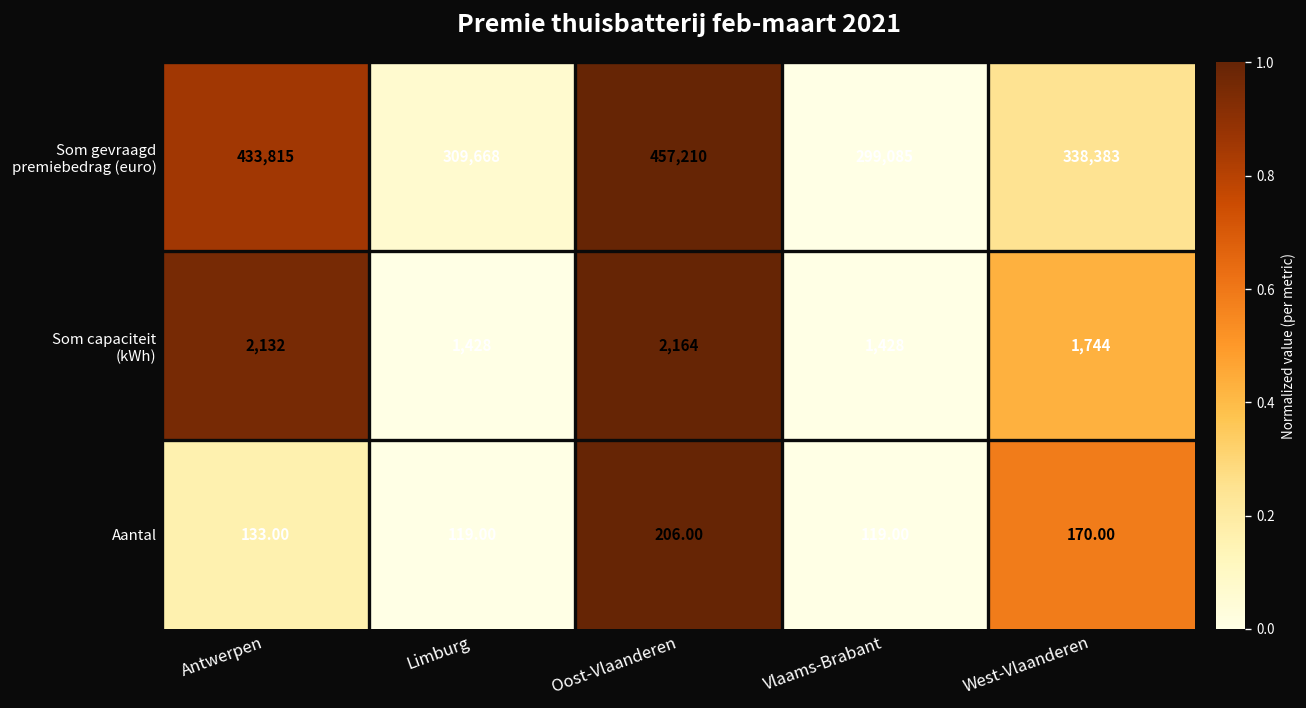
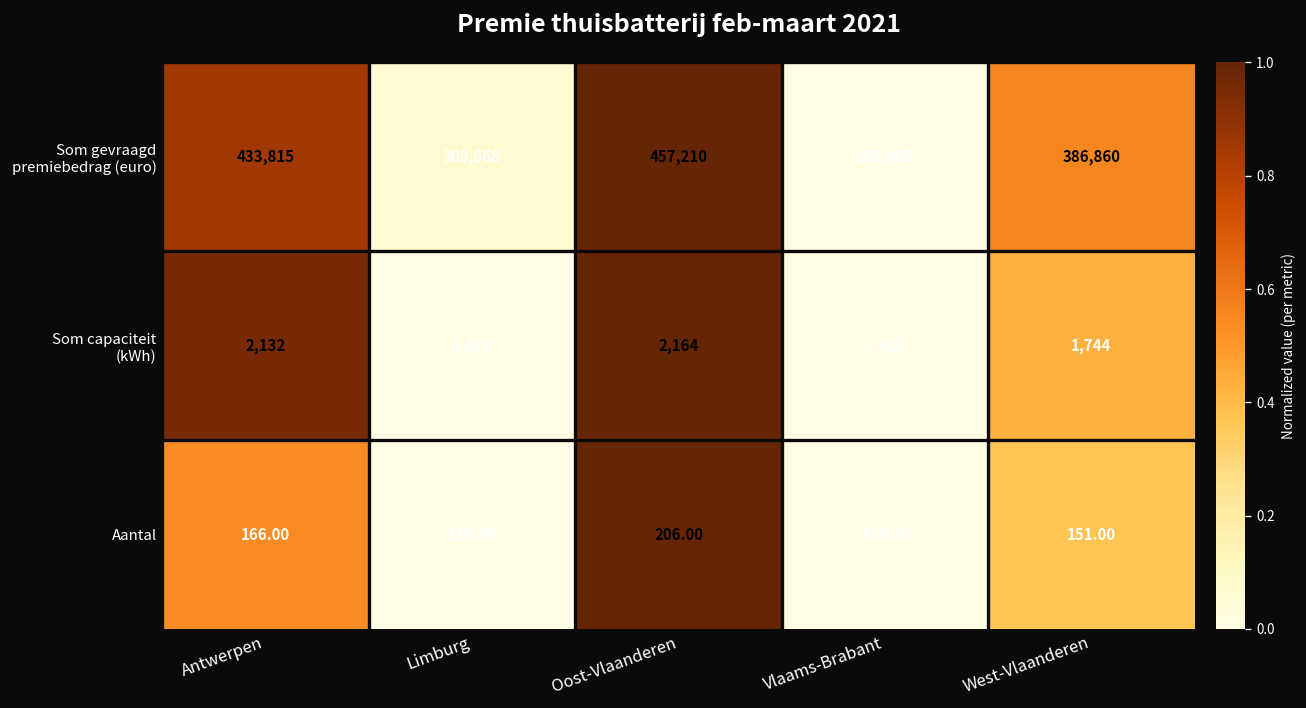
  {
    "Som gevraagd premiebedrag (euro)": {
      "Antwerpen": "433,815",
      "Limburg": "309,668",
      "Oost-Vlaanderen": "457,210",
-     "West-Vlaanderen": "338,383"
+     "West-Vlaanderen": "386,860"
    },
    "Som capaciteit (kWh)": {
      "Antwerpen": "2,132",
      "Oost-Vlaanderen": "2,164",
      "West-Vlaanderen": "1,744"
    },
    "Aantal": {
-     "Antwerpen": "133.00",
+     "Antwerpen": "166.00",
      "Oost-Vlaanderen": "206.00",
-     "West-Vlaanderen": "170.00"
+     "West-Vlaanderen": "151.00"
    }
  }
